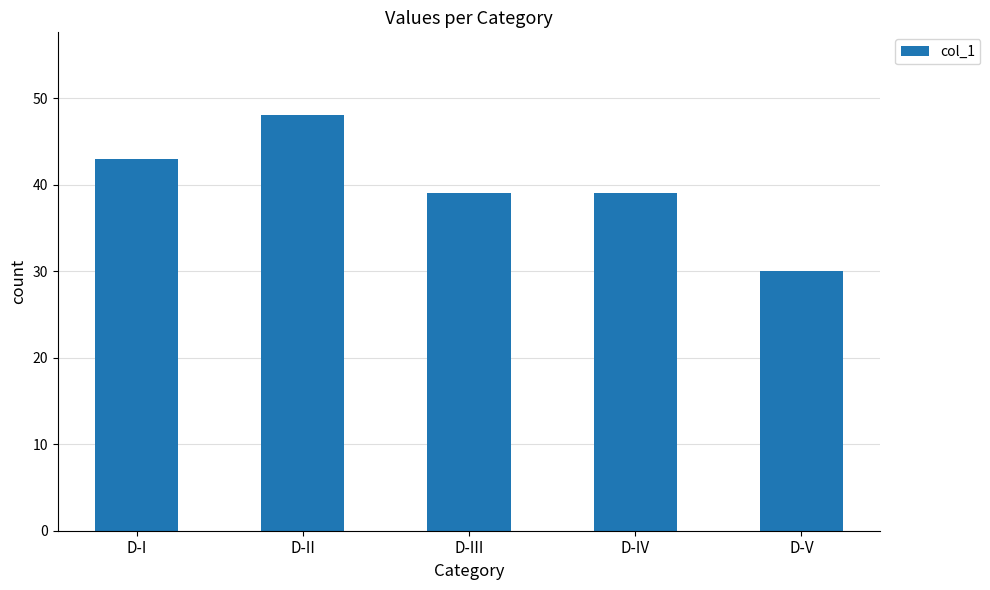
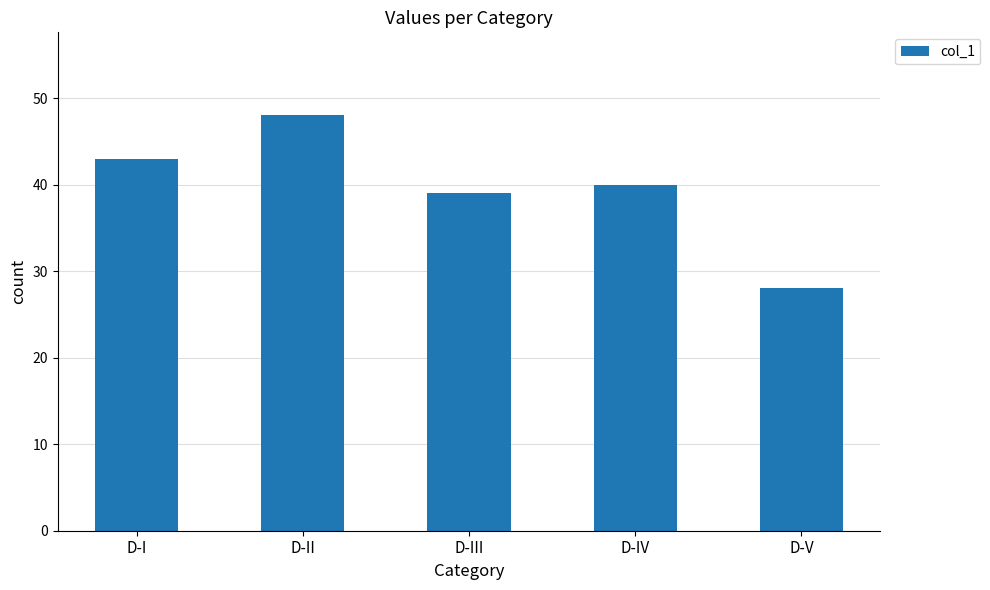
  {
    "D-I": 43,
    "D-II": 48,
    "D-III": 39,
-   "D-IV": 39,
-   "D-V": 30
+   "D-IV": 40,
+   "D-V": 28
  }
